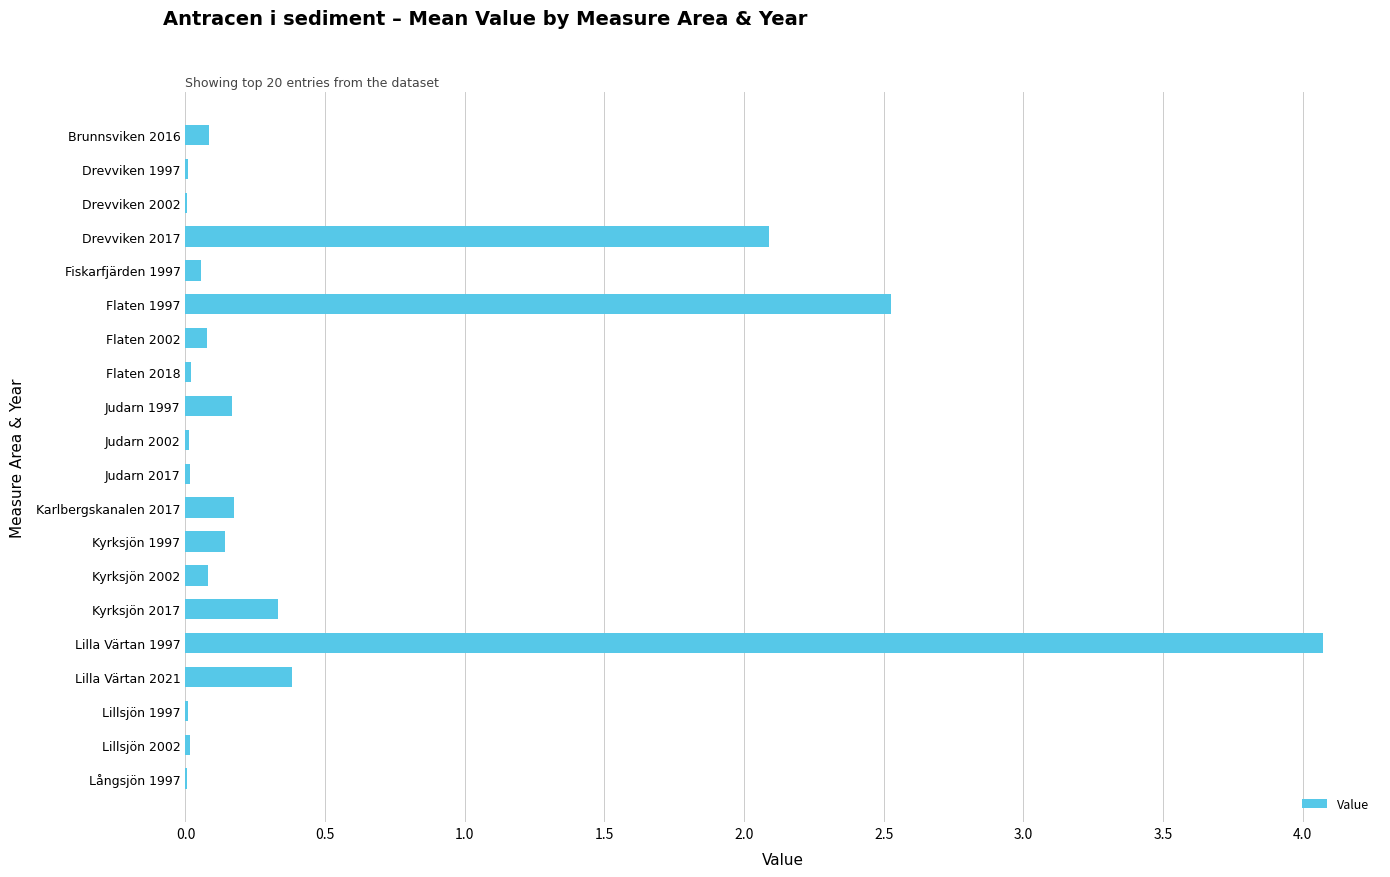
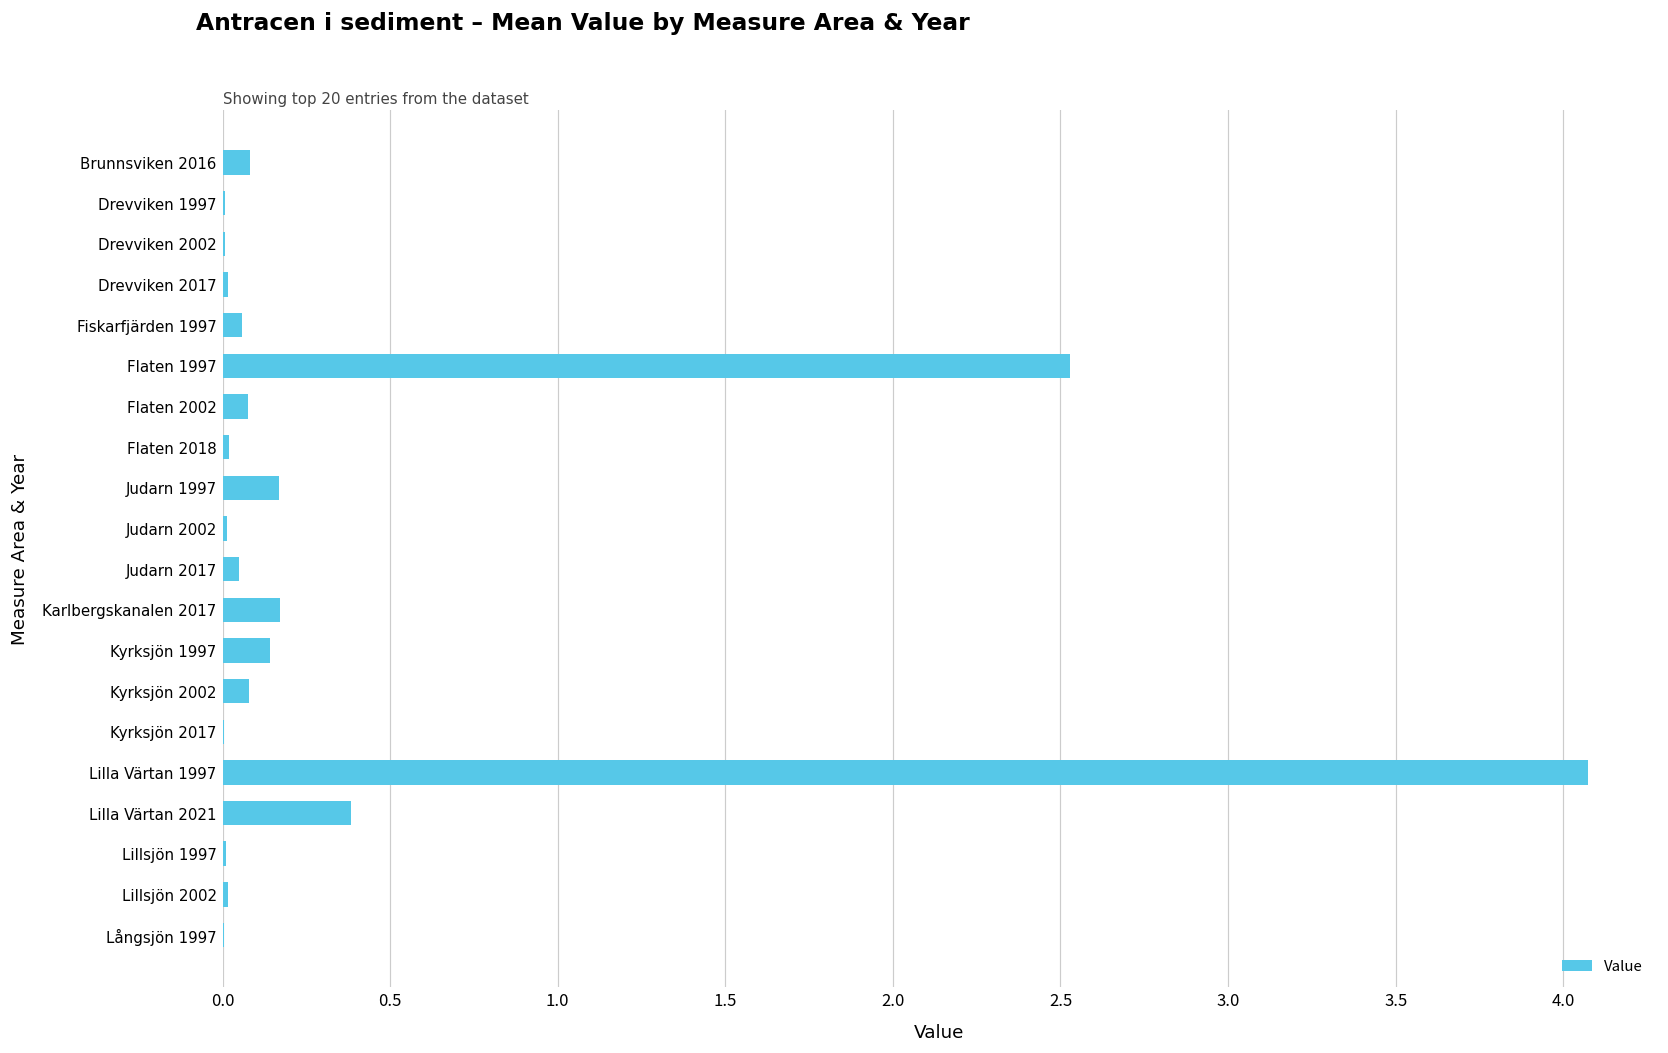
  {
    "Brunnsviken 2016": 0.08,
-   "Drevviken 2017": 2.09,
+   "Drevviken 2017": 0.02,
    "Fiskarfjärden 1997": 0.06,
    "Flaten 1997": 2.53,
    "Flaten 2002": 0.08,
    "Flaten 2018": 0.02,
    "Judarn 1997": 0.17,
    "Judarn 2002": 0.01,
-   "Judarn 2017": 0.02,
+   "Judarn 2017": 0.05,
    "Karlbergskanalen 2017": 0.17,
    "Kyrksjön 1997": 0.14,
    "Kyrksjön 2002": 0.08,
-   "Kyrksjön 2017": 0.33,
+   "Kyrksjön 2017": 0.01,
    "Lilla Värtan 1997": 4.07,
    "Lilla Värtan 2021": 0.38,
    "Lillsjön 1997": 0.01,
    "Lillsjön 2002": 0.02
  }
